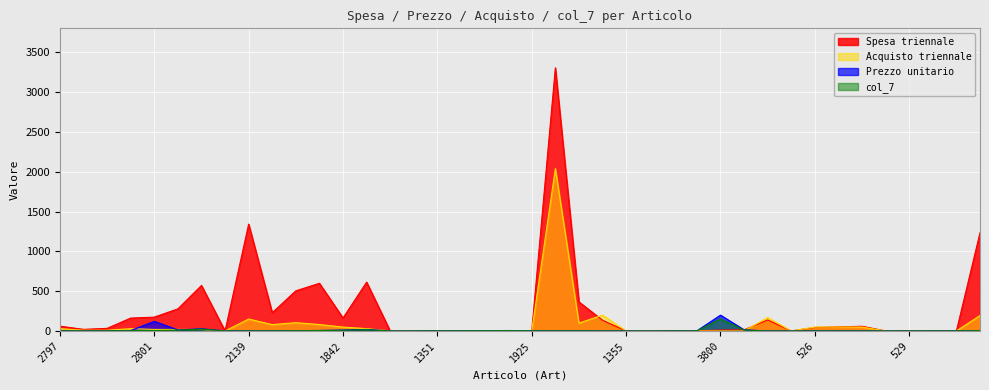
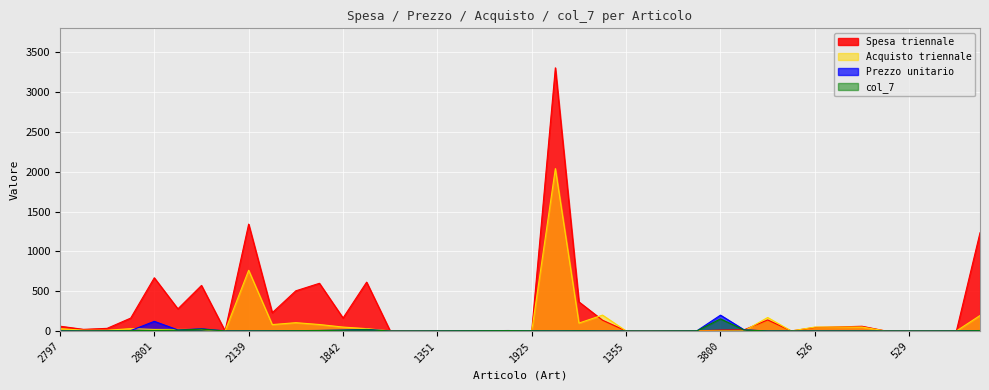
  {
    "Spesa triennale": {
-     "2801": 200,
+     "2801": 700,
      "2139": 1300,
      "1842": 200
    },
    "Acquisto triennale": {
-     "2139": 200,
+     "2139": 800,
      "1842": 100
    },
    "Prezzo unitario": {
      "2801": 100,
      "3800": 200
    },
    "col_7": {
      "3800": 200
    }
  }
